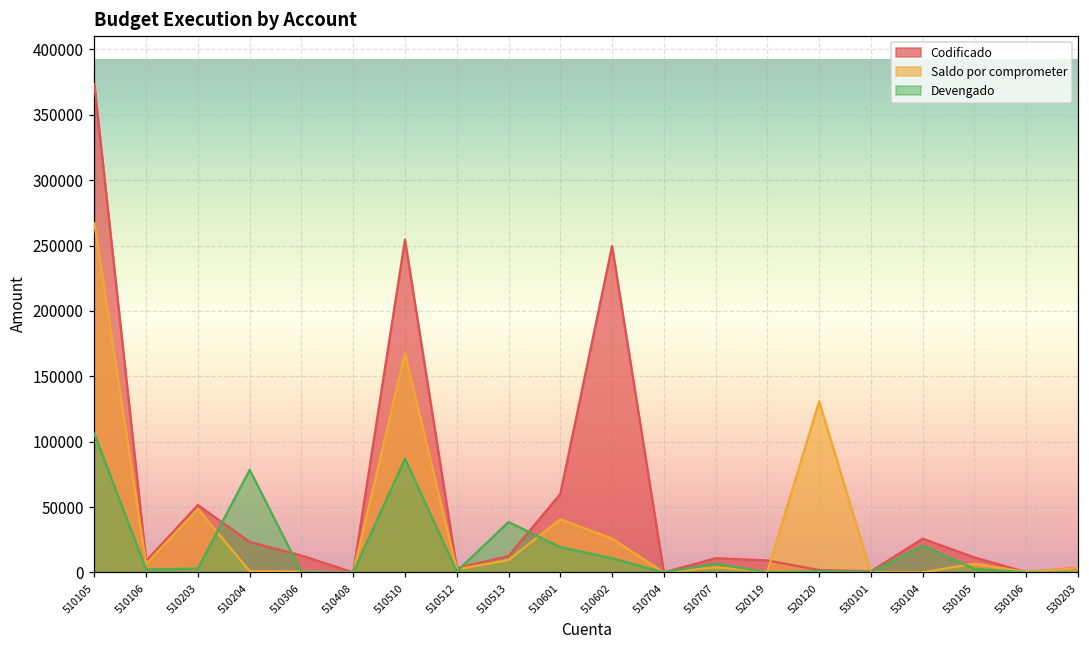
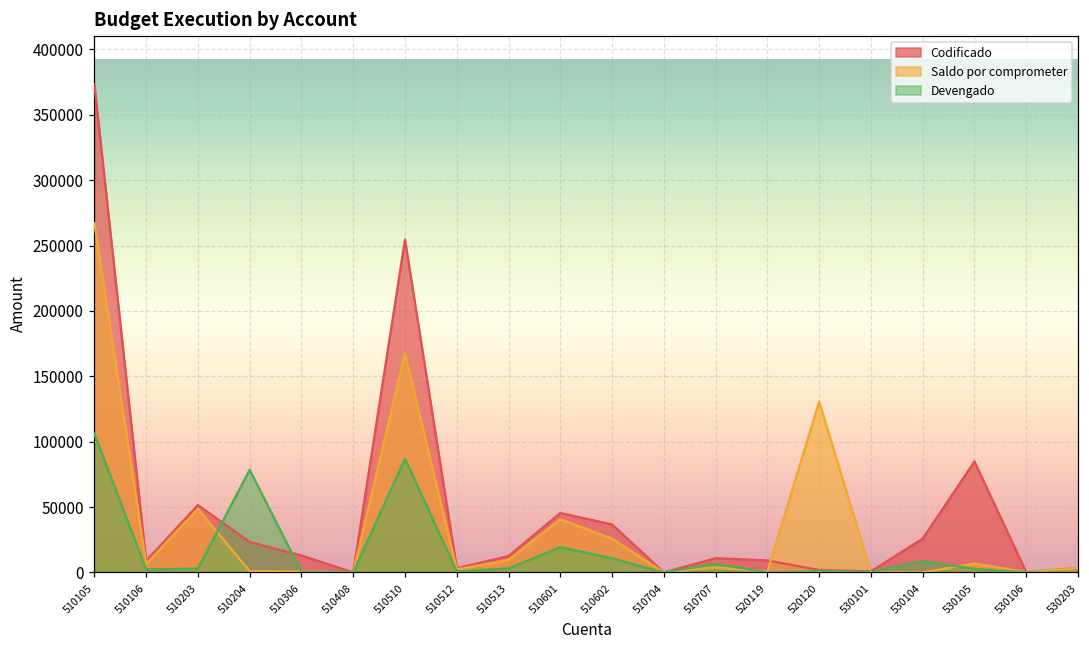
  {
    "Codificado": {
      "510105": 373000,
      "510106": 9000,
      "510203": 52000,
      "510204": 23000,
      "510306": 13000,
      "510510": 254000,
      "510513": 13000,
-     "510601": 60000,
-     "510602": 250000,
+     "510601": 45000,
+     "510602": 37000,
      "510707": 11000,
      "520119": 9000,
      "530104": 26000,
-     "530105": 11000
+     "530105": 85000
    },
    "Saldo por comprometer": {
      "510105": 267000,
      "510106": 7000,
      "510203": 49000,
      "510204": 1000,
      "510510": 168000,
      "510513": 10000,
      "510601": 41000,
      "510602": 26000,
      "510707": 4000,
      "520120": 131000,
      "530104": 0,
      "530105": 7000
    },
    "Devengado": {
      "510105": 106000,
      "510106": 2000,
      "510203": 3000,
      "510204": 79000,
      "510510": 87000,
-     "510513": 38000,
+     "510513": 3000,
      "510601": 19000,
      "510602": 11000,
      "510707": 7000,
-     "530104": 20000,
+     "530104": 9000,
      "530105": 3000,
      "530203": 0
    }
  }
